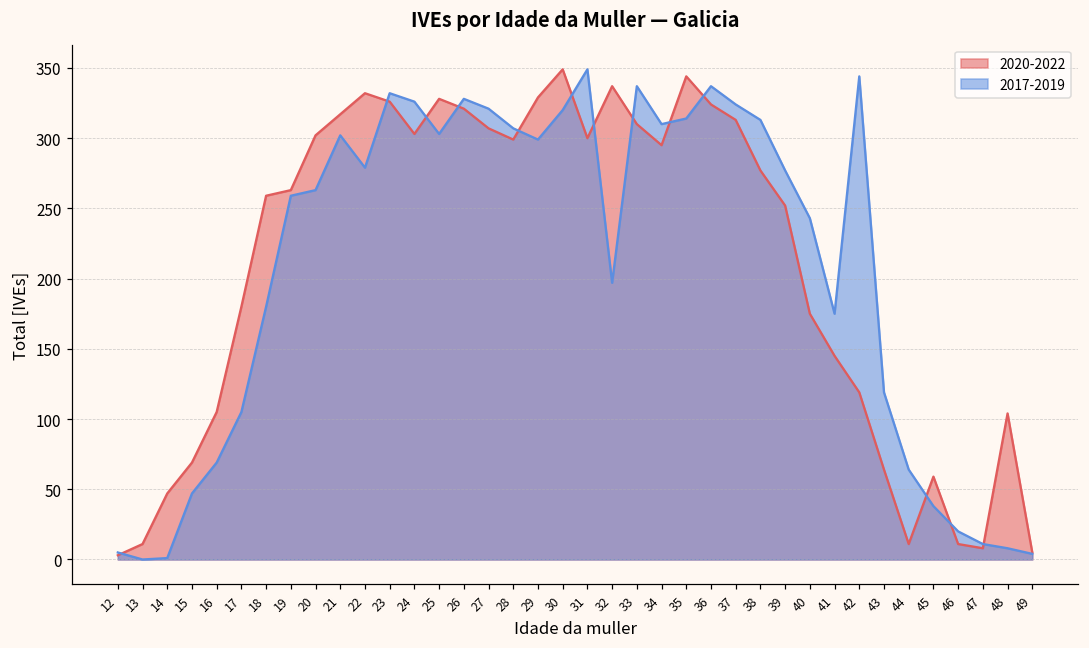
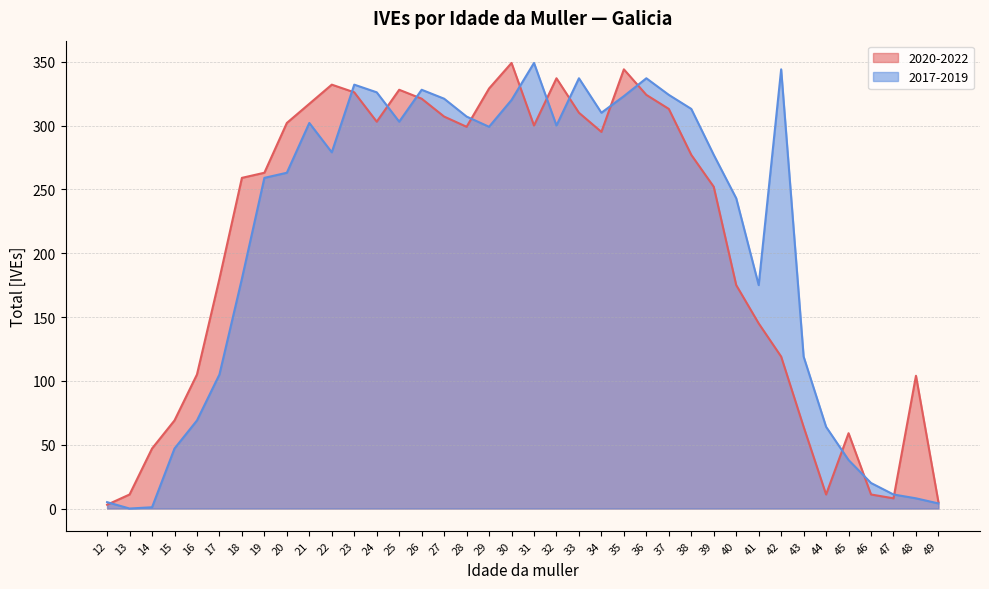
  {
    "2020-2022": {
      "12": 3,
      "13": 11,
      "14": 47,
      "15": 69,
      "16": 105,
      "17": 180,
      "18": 259,
      "19": 263,
      "20": 302,
      "21": 317,
      "22": 332,
      "23": 326,
      "24": 303,
      "25": 328,
      "26": 321,
      "27": 307,
      "28": 299,
      "29": 329,
      "30": 349,
      "31": 300,
      "32": 337,
      "33": 310,
      "34": 295,
      "35": 344,
      "36": 324,
      "37": 313,
      "38": 277,
      "39": 252,
      "40": 175,
      "41": 145,
      "42": 119,
      "43": 64,
      "44": 11,
      "45": 59,
      "46": 11,
      "47": 8,
      "48": 104
    },
    "2017-2019": {
      "12": 5,
      "13": 0,
      "14": 1,
      "15": 47,
      "16": 69,
      "17": 105,
      "18": 180,
      "19": 259,
      "20": 263,
      "21": 302,
      "22": 279,
      "23": 332,
      "24": 326,
      "25": 303,
      "26": 328,
      "27": 321,
      "28": 307,
      "29": 299,
      "30": 320,
      "31": 349,
-     "32": 197,
+     "32": 300,
      "33": 337,
      "34": 310,
-     "35": 314,
+     "35": 323,
      "36": 337,
      "37": 324,
      "38": 313,
      "39": 277,
      "40": 243,
      "41": 175,
      "42": 344,
      "43": 119,
      "44": 64,
      "45": 38,
      "46": 20,
      "47": 11,
      "48": 8
    }
  }
